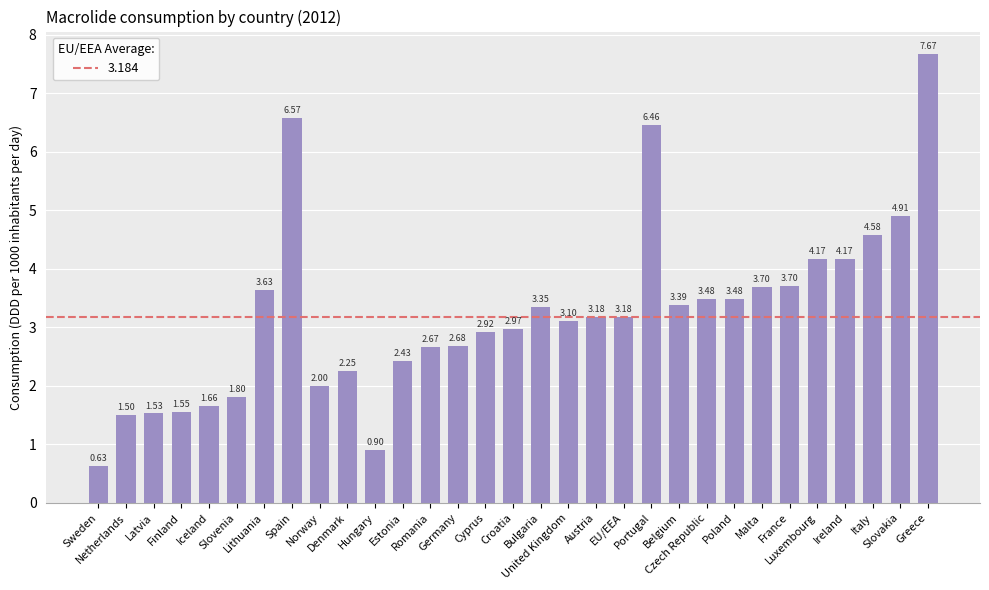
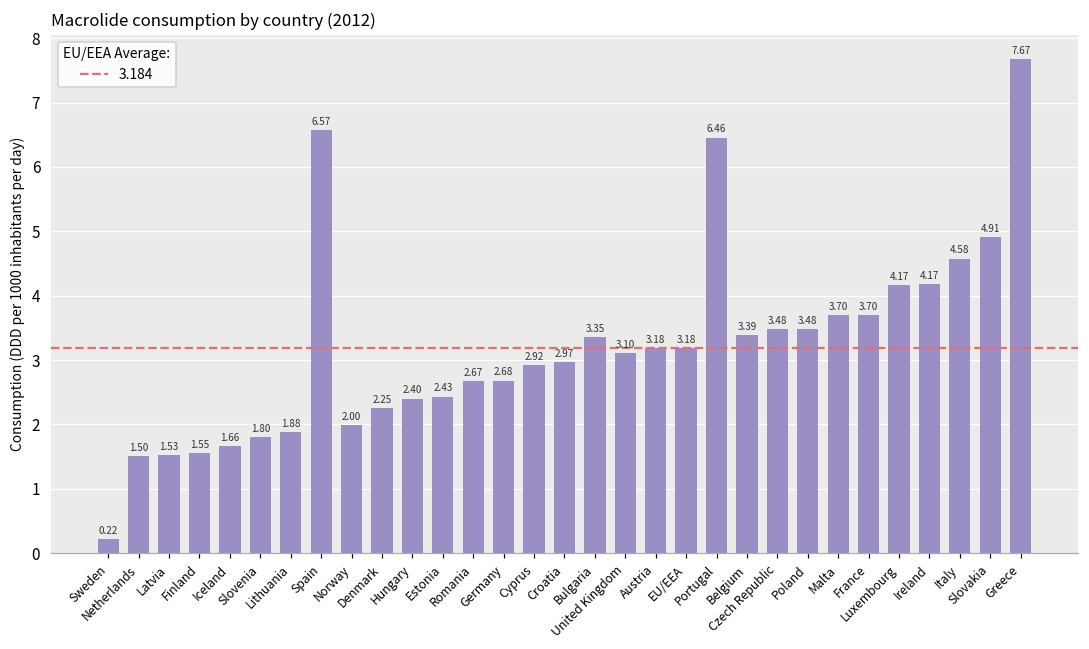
  {
-   "Sweden": 0.63,
+   "Sweden": 0.22,
    "Netherlands": 1.50,
    "Latvia": 1.53,
    "Finland": 1.55,
    "Iceland": 1.66,
    "Slovenia": 1.80,
-   "Lithuania": 3.63,
+   "Lithuania": 1.88,
    "Spain": 6.57,
    "Norway": 2.00,
    "Denmark": 2.25,
-   "Hungary": 0.90,
+   "Hungary": 2.40,
    "Estonia": 2.43,
    "Romania": 2.67,
    "Germany": 2.68,
    "Cyprus": 2.92,
    "Croatia": 2.97,
    "Bulgaria": 3.35,
    "United Kingdom": 3.10,
    "Austria": 3.18,
    "EU/EEA": 3.18,
    "Portugal": 6.46,
    "Belgium": 3.39,
    "Czech Republic": 3.48,
    "Poland": 3.48,
    "Malta": 3.70,
    "France": 3.70,
    "Luxembourg": 4.17,
    "Ireland": 4.17,
    "Italy": 4.58,
    "Slovakia": 4.91,
    "Greece": 7.67
  }
